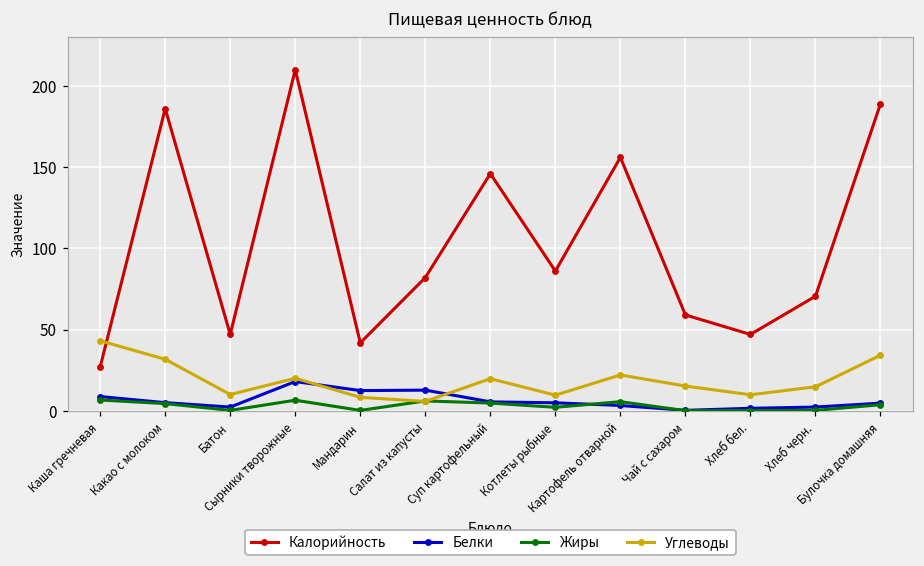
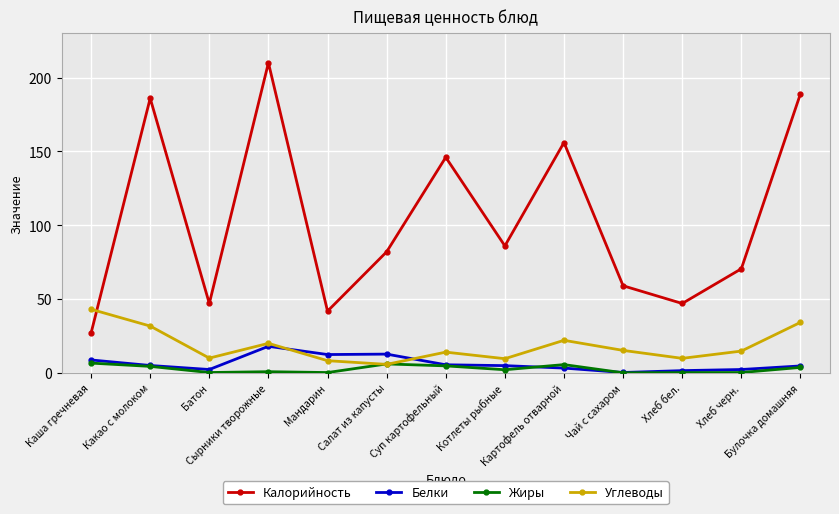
  {
    "Калорийность": {
      "Каша гречневая": 27,
      "Какао с молоком": 186,
      "Батон": 47,
      "Сырники творожные": 210,
      "Мандарин": 42,
      "Салат из капусты": 82,
      "Суп картофельный": 146,
      "Котлеты рыбные": 86,
      "Картофель отварной": 156,
      "Чай с сахаром": 59,
      "Хлеб бел.": 47,
      "Хлеб черн.": 71,
      "Булочка домашняя": 189
    },
    "Белки": {
      "Каша гречневая": 9,
      "Батон": 2,
      "Сырники творожные": 18,
      "Мандарин": 12,
      "Салат из капусты": 13,
      "Котлеты рыбные": 5,
      "Картофель отварной": 3,
      "Хлеб черн.": 2
    },
    "Жиры": {
      "Каша гречневая": 7,
      "Батон": 0,
-     "Сырники творожные": 7,
+     "Сырники творожные": 1,
      "Мандарин": 0,
      "Котлеты рыбные": 2,
      "Картофель отварной": 6,
      "Хлеб черн.": 0
    },
    "Углеводы": {
      "Каша гречневая": 43,
      "Какао с молоком": 32,
      "Батон": 10,
      "Сырники творожные": 20,
      "Мандарин": 8,
-     "Суп картофельный": 20,
+     "Суп картофельный": 14,
      "Котлеты рыбные": 10,
      "Картофель отварной": 22,
      "Чай с сахаром": 15,
      "Хлеб бел.": 10,
      "Хлеб черн.": 15,
      "Булочка домашняя": 34
    }
  }
